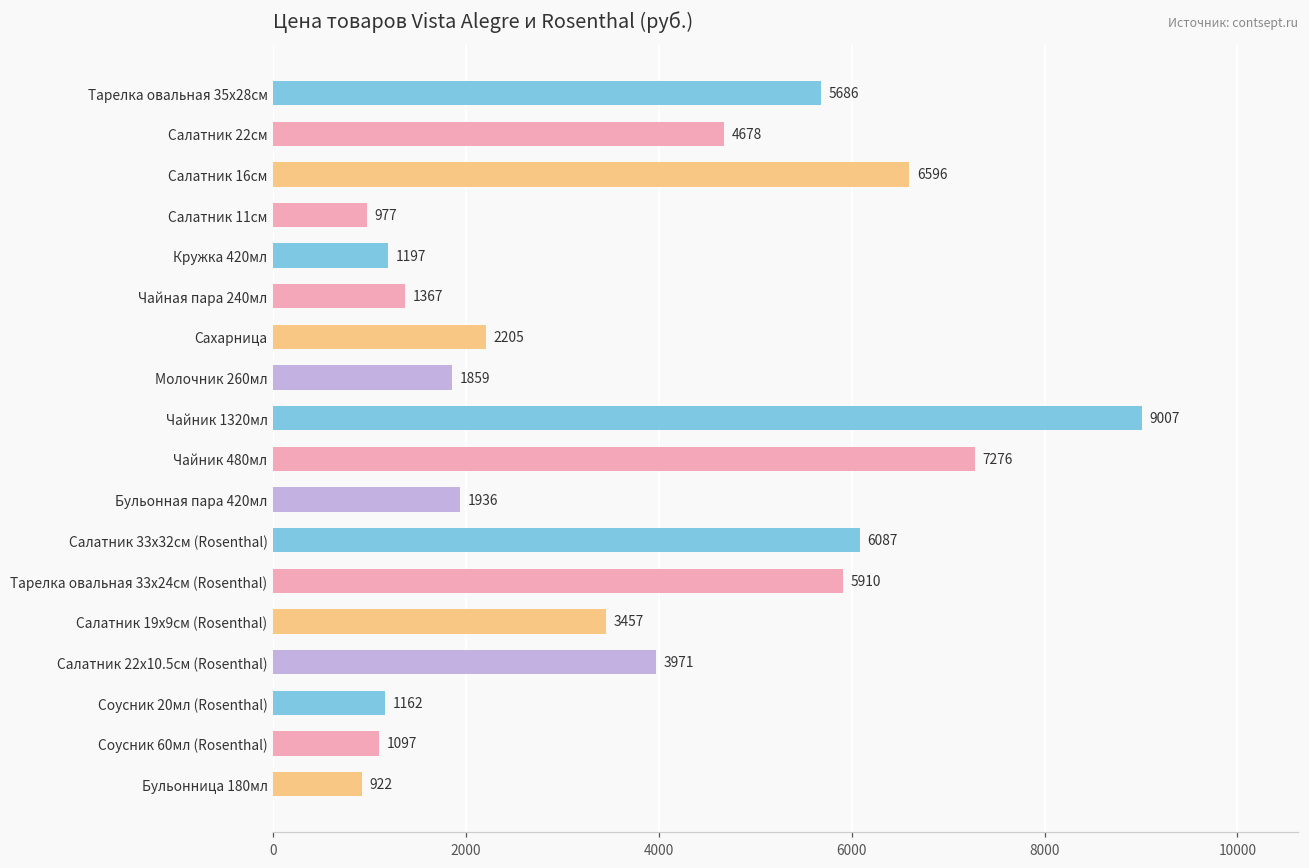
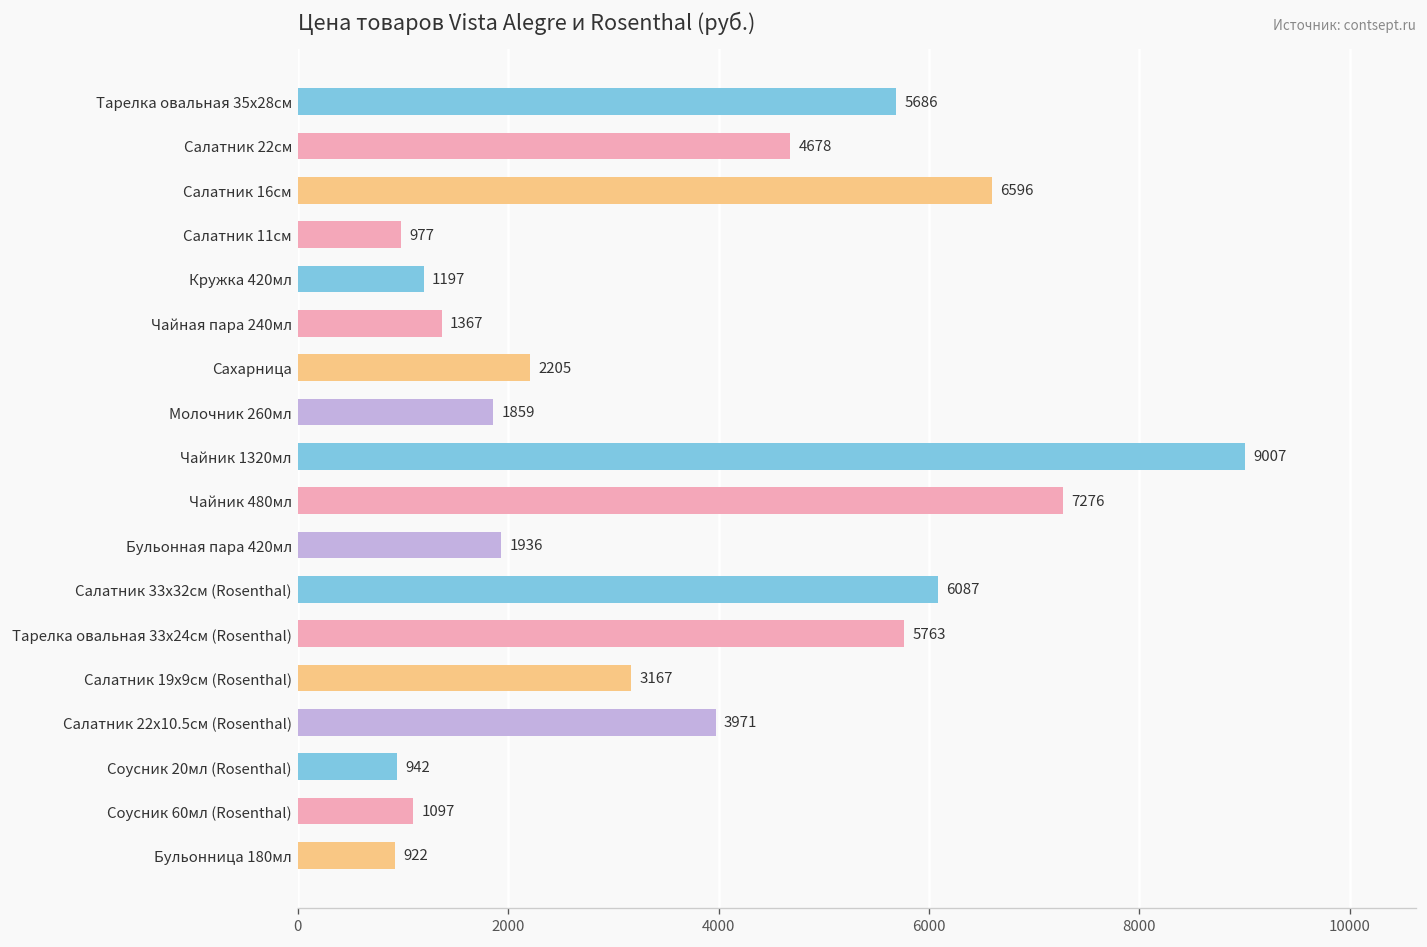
  {
    "Тарелка овальная 35х28см": 5686,
    "Салатник 22см": 4678,
    "Салатник 16см": 6596,
    "Салатник 11см": 977,
    "Кружка 420мл": 1197,
    "Чайная пара 240мл": 1367,
    "Сахарница": 2205,
    "Молочник 260мл": 1859,
    "Чайник 1320мл": 9007,
    "Чайник 480мл": 7276,
    "Бульонная пара 420мл": 1936,
    "Салатник 33х32см (Rosenthal)": 6087,
-   "Тарелка овальная 33х24см (Rosenthal)": 5910,
-   "Салатник 19х9см (Rosenthal)": 3457,
+   "Тарелка овальная 33х24см (Rosenthal)": 5763,
+   "Салатник 19х9см (Rosenthal)": 3167,
    "Салатник 22х10.5см (Rosenthal)": 3971,
-   "Соусник 20мл (Rosenthal)": 1162,
+   "Соусник 20мл (Rosenthal)": 942,
    "Соусник 60мл (Rosenthal)": 1097,
    "Бульонница 180мл": 922
  }
